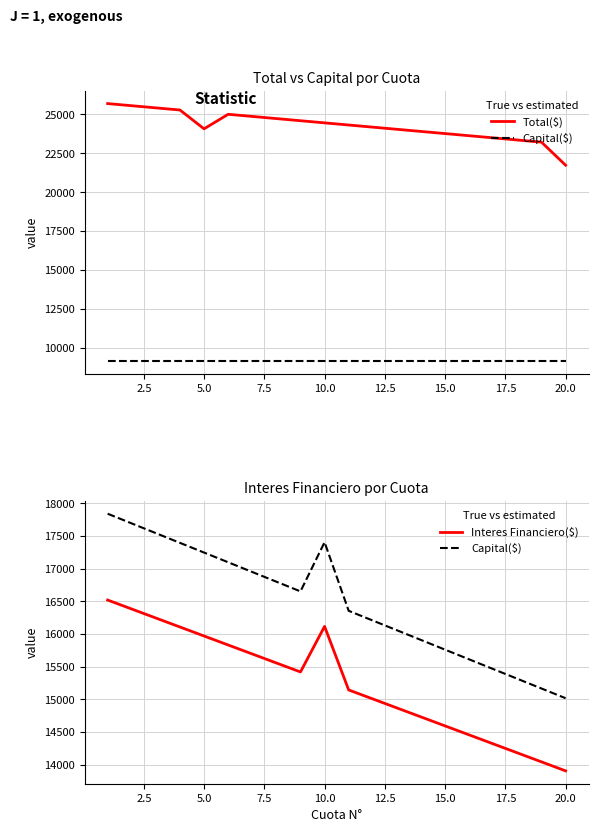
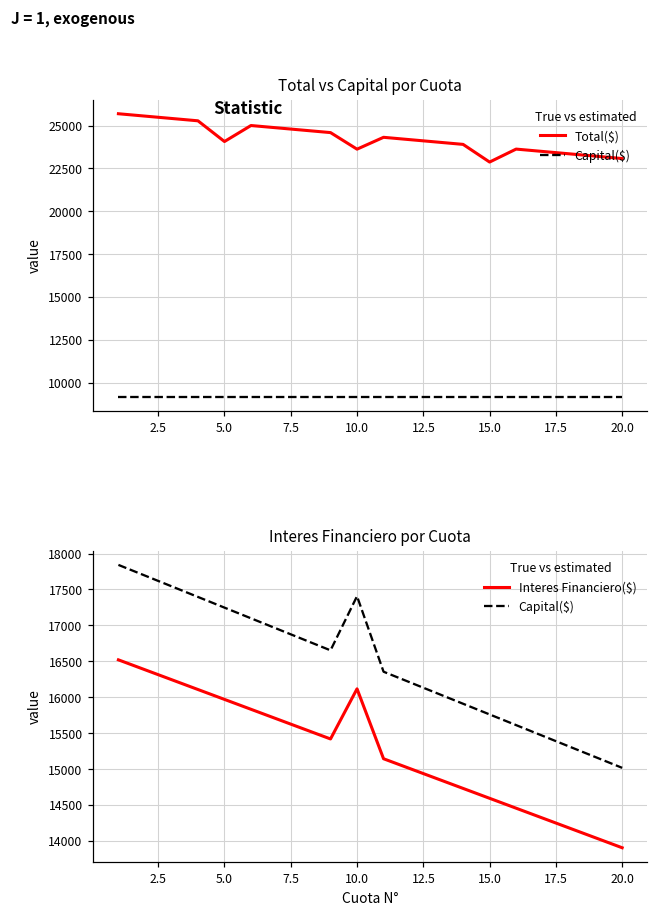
  {
    "Total vs Capital por Cuota": {
      "Total($)": {
        "5.0": 24100,
-       "10.0": 24500,
-       "15.0": 23800,
-       "20.0": 21700
+       "10.0": 23600,
+       "15.0": 22900,
+       "20.0": 23100
      },
      "Capital($)": {
        "5.0": 9200,
        "10.0": 9200,
        "15.0": 9200,
        "20.0": 9200
      }
    },
    "Interes Financiero por Cuota": {
      "Interes Financiero($)": {
        "5.0": 16000,
        "10.0": 16100,
        "15.0": 14600,
        "20.0": 13900
      },
      "Capital($)": {
        "5.0": 17200,
        "10.0": 17400,
        "15.0": 15800,
        "20.0": 15000
      }
    }
  }
